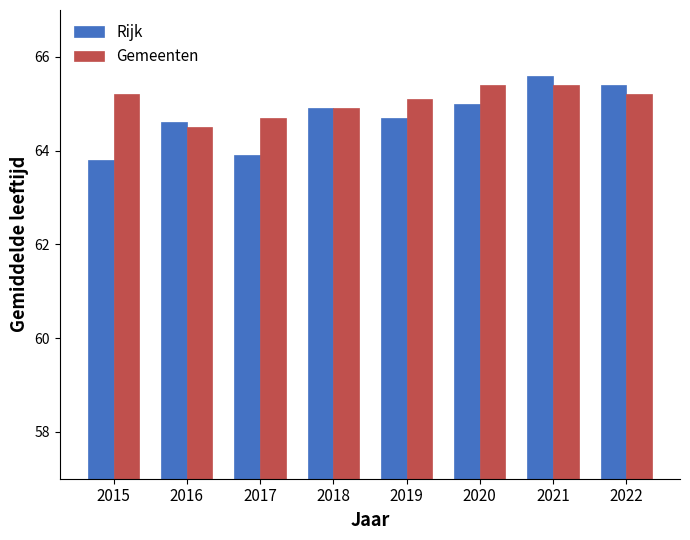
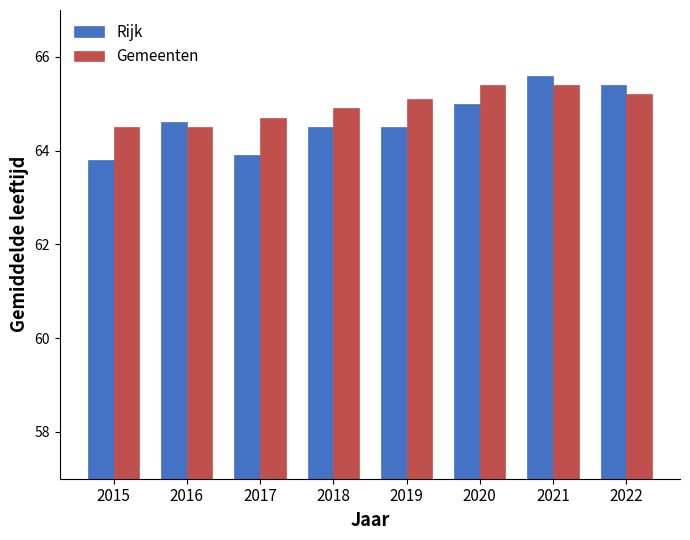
  {
    "Rijk": {
      "2015": 63.8,
      "2016": 64.6,
      "2017": 63.9,
-     "2018": 64.9,
-     "2019": 64.7,
+     "2018": 64.5,
+     "2019": 64.5,
      "2020": 65.0,
      "2021": 65.6,
      "2022": 65.4
    },
    "Gemeenten": {
-     "2015": 65.2,
+     "2015": 64.5,
      "2016": 64.5,
      "2017": 64.7,
      "2018": 64.9,
      "2019": 65.1,
      "2020": 65.4,
      "2021": 65.4,
      "2022": 65.2
    }
  }
